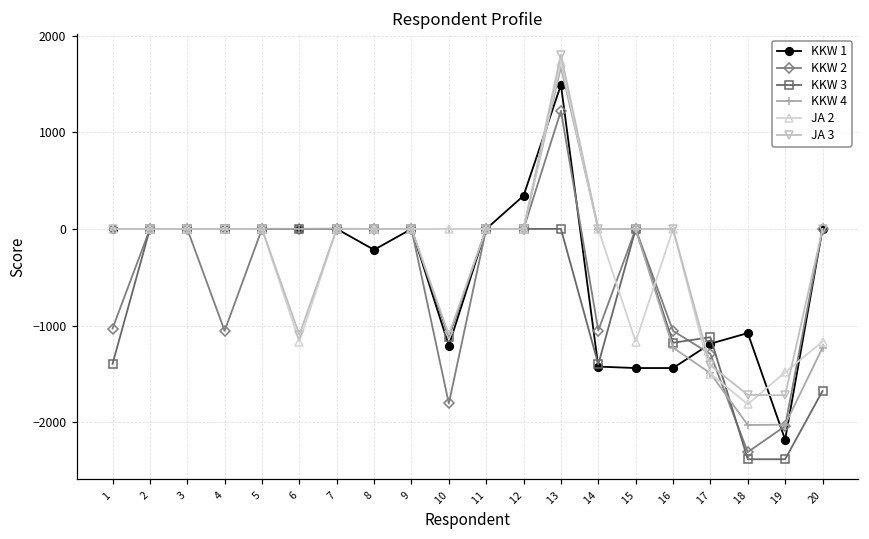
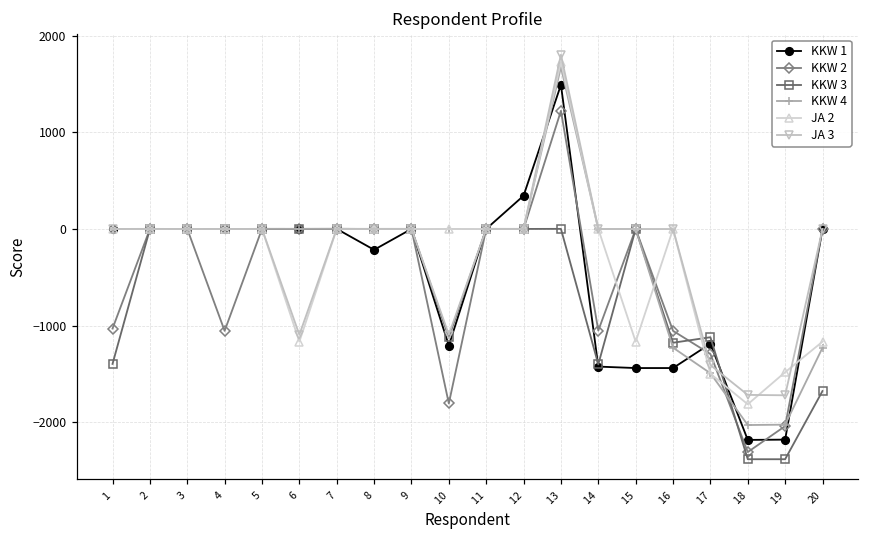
  {
    "KKW 1": {
      "8": -200,
      "10": -1200,
      "12": 300,
      "13": 1500,
      "15": -1400,
      "16": -1400,
      "17": -1200,
-     "18": -1100,
+     "18": -2200,
      "19": -2200
    }
  }
